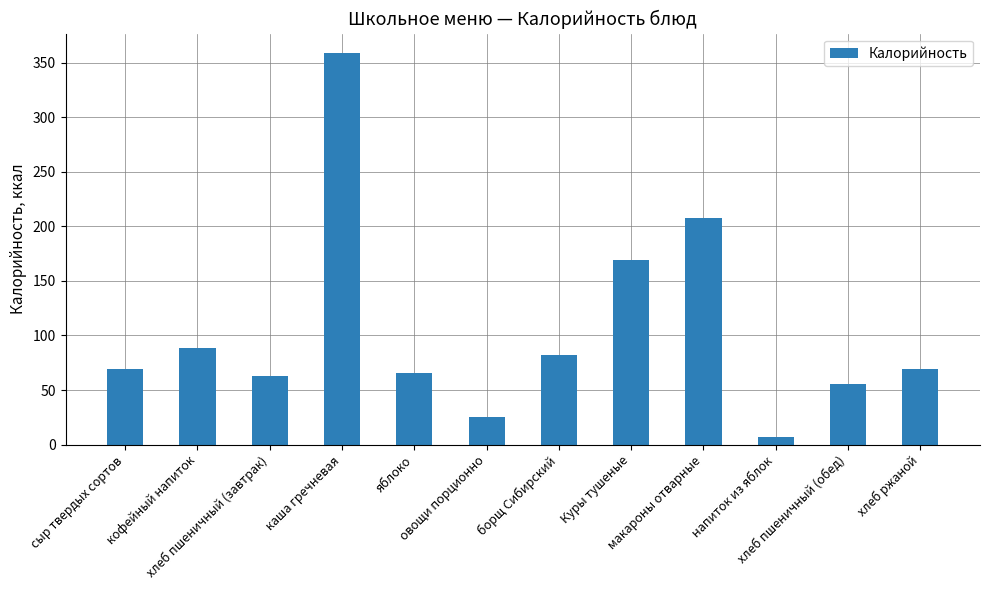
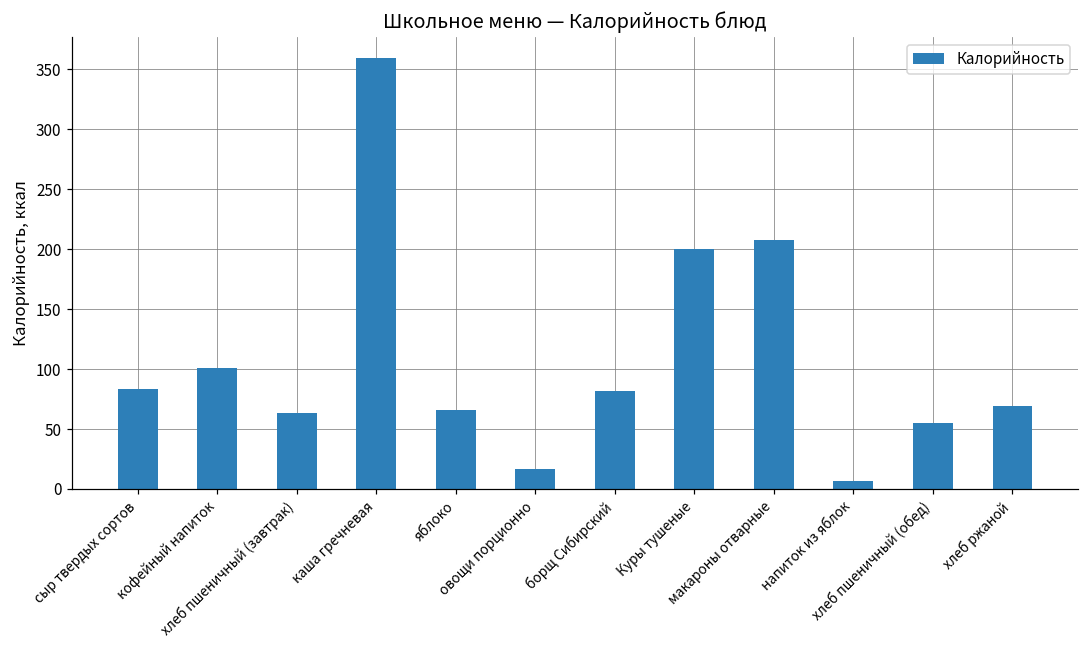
  {
-   "сыр твердых сортов": 69,
-   "кофейный напиток": 89,
+   "сыр твердых сортов": 83,
+   "кофейный напиток": 101,
    "хлеб пшеничный (завтрак)": 63,
    "каша гречневая": 359,
    "яблоко": 66,
-   "овощи порционно": 26,
+   "овощи порционно": 17,
    "борщ Сибирский": 82,
-   "Куры тушеные": 169,
+   "Куры тушеные": 200,
    "макароны отварные": 208,
    "напиток из яблок": 7,
    "хлеб пшеничный (обед)": 55,
    "хлеб ржаной": 70
  }
